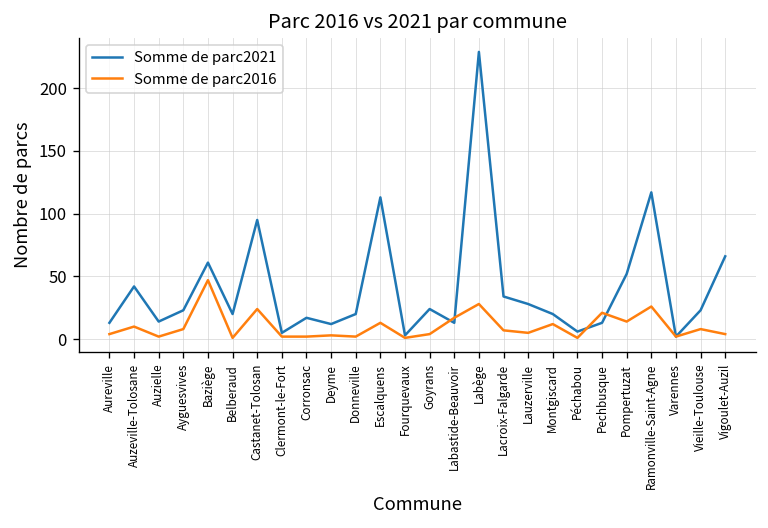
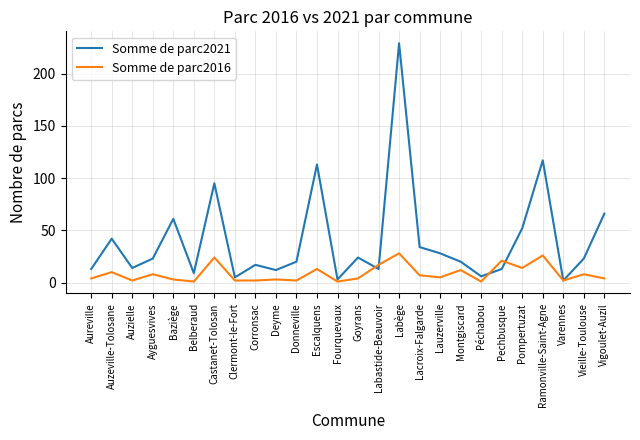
  {
    "Somme de parc2021": {
      "Aureville": 13,
      "Auzeville-Tolosane": 42,
      "Auzielle": 14,
      "Ayguesvives": 23,
      "Baziège": 61,
-     "Belberaud": 20,
+     "Belberaud": 9,
      "Castanet-Tolosan": 95,
      "Clermont-le-Fort": 5,
      "Corronsac": 17,
      "Deyme": 12,
      "Donneville": 20,
      "Escalquens": 113,
      "Goyrans": 24,
      "Labastide-Beauvoir": 13,
      "Labège": 229,
      "Lacroix-Falgarde": 34,
      "Lauzerville": 28,
      "Montgiscard": 20,
      "Péchabou": 6,
      "Pechbusque": 13,
      "Pompertuzat": 52,
      "Ramonville-Saint-Agne": 117,
      "Vieille-Toulouse": 23,
      "Vigoulet-Auzil": 66
    },
    "Somme de parc2016": {
      "Aureville": 4,
      "Auzeville-Tolosane": 10,
      "Auzielle": 2,
      "Ayguesvives": 8,
-     "Baziège": 47,
+     "Baziège": 3,
      "Belberaud": 1,
      "Castanet-Tolosan": 24,
      "Clermont-le-Fort": 2,
      "Corronsac": 2,
      "Deyme": 3,
      "Donneville": 2,
      "Escalquens": 13,
      "Goyrans": 4,
      "Labastide-Beauvoir": 17,
      "Labège": 28,
      "Lacroix-Falgarde": 7,
      "Lauzerville": 5,
      "Montgiscard": 12,
      "Péchabou": 1,
      "Pechbusque": 21,
      "Pompertuzat": 14,
      "Ramonville-Saint-Agne": 26,
      "Vieille-Toulouse": 8,
      "Vigoulet-Auzil": 4
    }
  }
